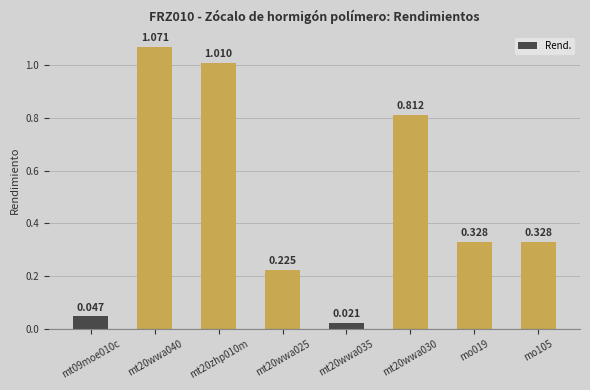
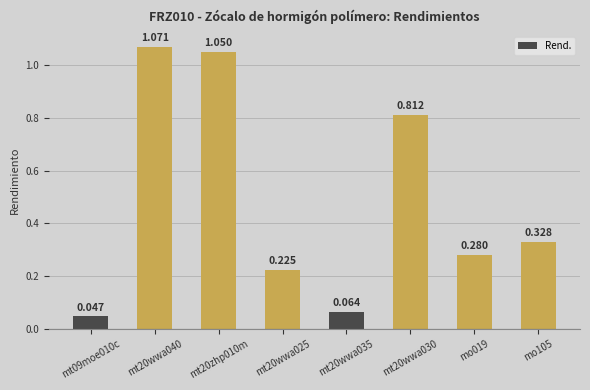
  {
    "mt09moe010c": 0.047,
    "mt20wwa040": 1.071,
-   "mt20zhp010m": 1.010,
+   "mt20zhp010m": 1.050,
    "mt20wwa025": 0.225,
-   "mt20wwa035": 0.021,
+   "mt20wwa035": 0.064,
    "mt20wwa030": 0.812,
-   "mo019": 0.328,
+   "mo019": 0.280,
    "mo105": 0.328
  }
